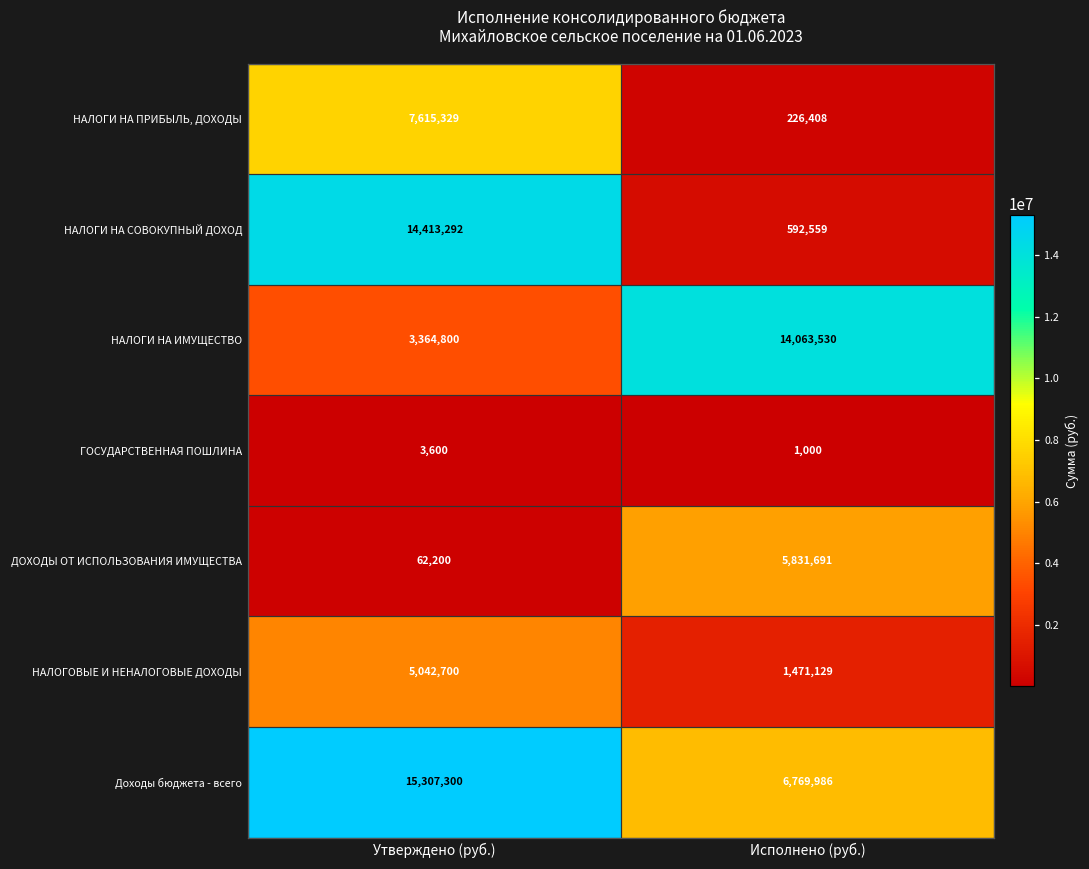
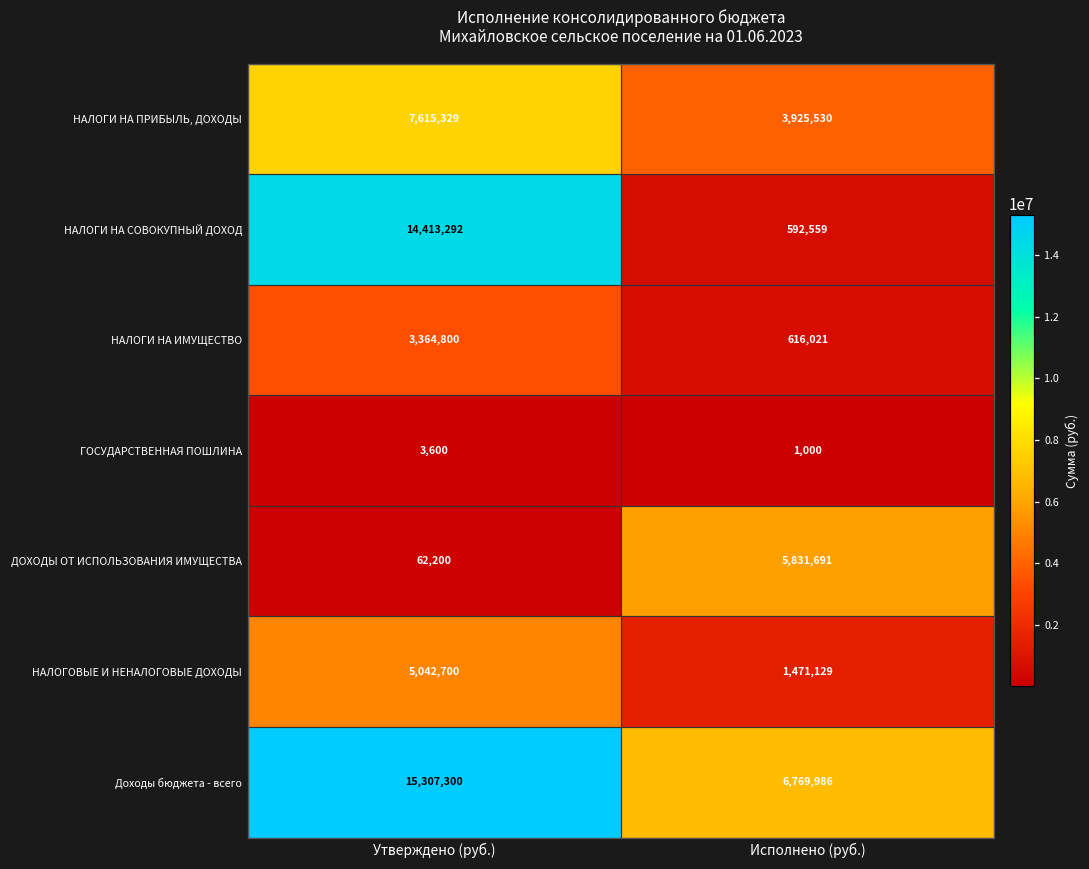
  {
    "НАЛОГИ НА ПРИБЫЛЬ, ДОХОДЫ": {
      "Утверждено (руб.)": "7,615,329",
-     "Исполнено (руб.)": "226,408"
+     "Исполнено (руб.)": "3,925,530"
    },
    "НАЛОГИ НА СОВОКУПНЫЙ ДОХОД": {
      "Утверждено (руб.)": "14,413,292",
      "Исполнено (руб.)": "592,559"
    },
    "НАЛОГИ НА ИМУЩЕСТВО": {
      "Утверждено (руб.)": "3,364,800",
-     "Исполнено (руб.)": "14,063,530"
+     "Исполнено (руб.)": "616,021"
    },
    "ГОСУДАРСТВЕННАЯ ПОШЛИНА": {
      "Утверждено (руб.)": "3,600",
      "Исполнено (руб.)": "1,000"
    },
    "ДОХОДЫ ОТ ИСПОЛЬЗОВАНИЯ ИМУЩЕСТВА": {
      "Утверждено (руб.)": "62,200",
      "Исполнено (руб.)": "5,831,691"
    },
    "НАЛОГОВЫЕ И НЕНАЛОГОВЫЕ ДОХОДЫ": {
      "Утверждено (руб.)": "5,042,700",
      "Исполнено (руб.)": "1,471,129"
    },
    "Доходы бюджета - всего": {
      "Утверждено (руб.)": "15,307,300",
      "Исполнено (руб.)": "6,769,986"
    }
  }
